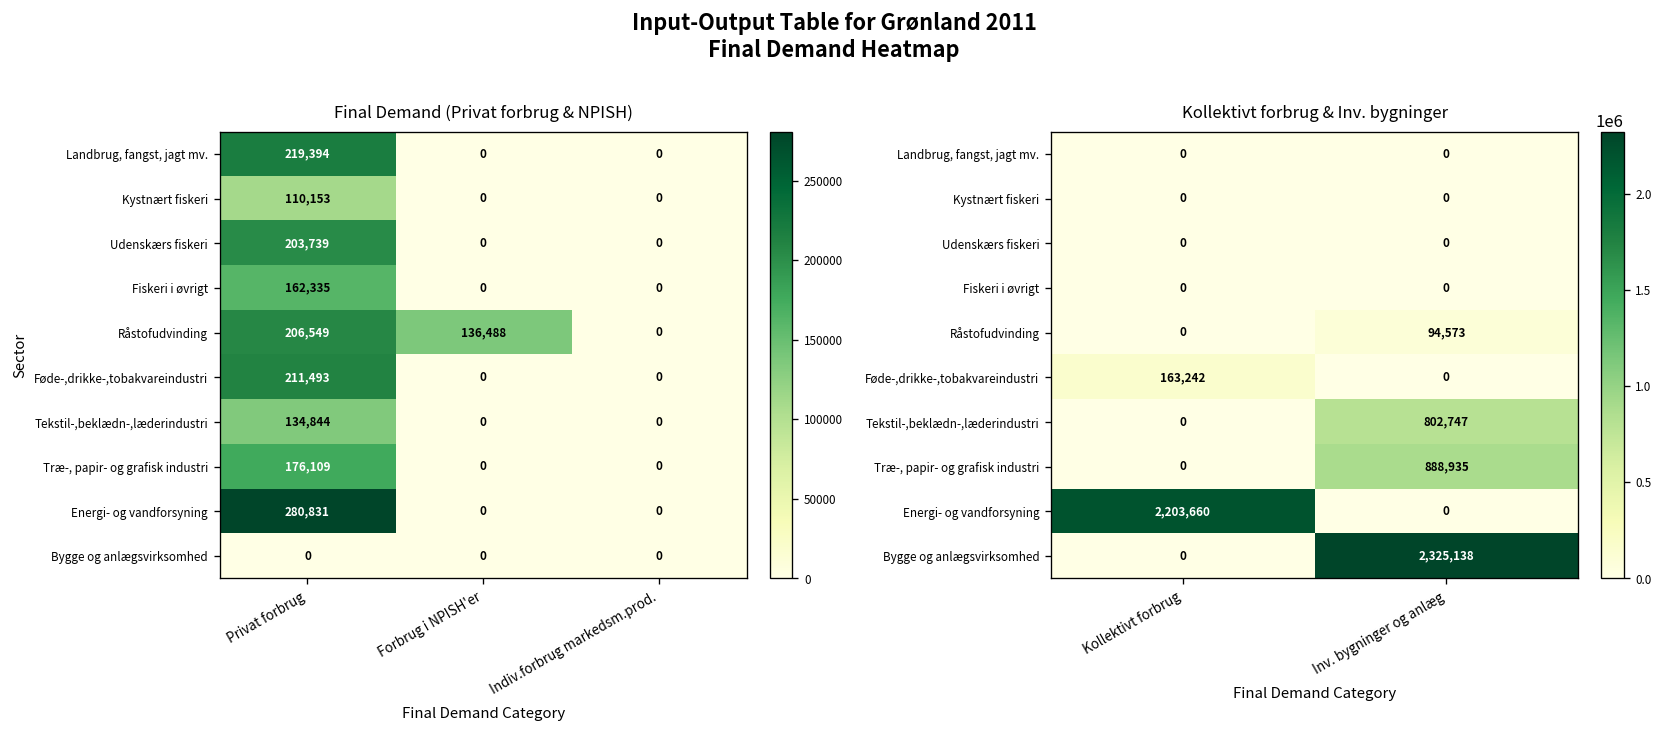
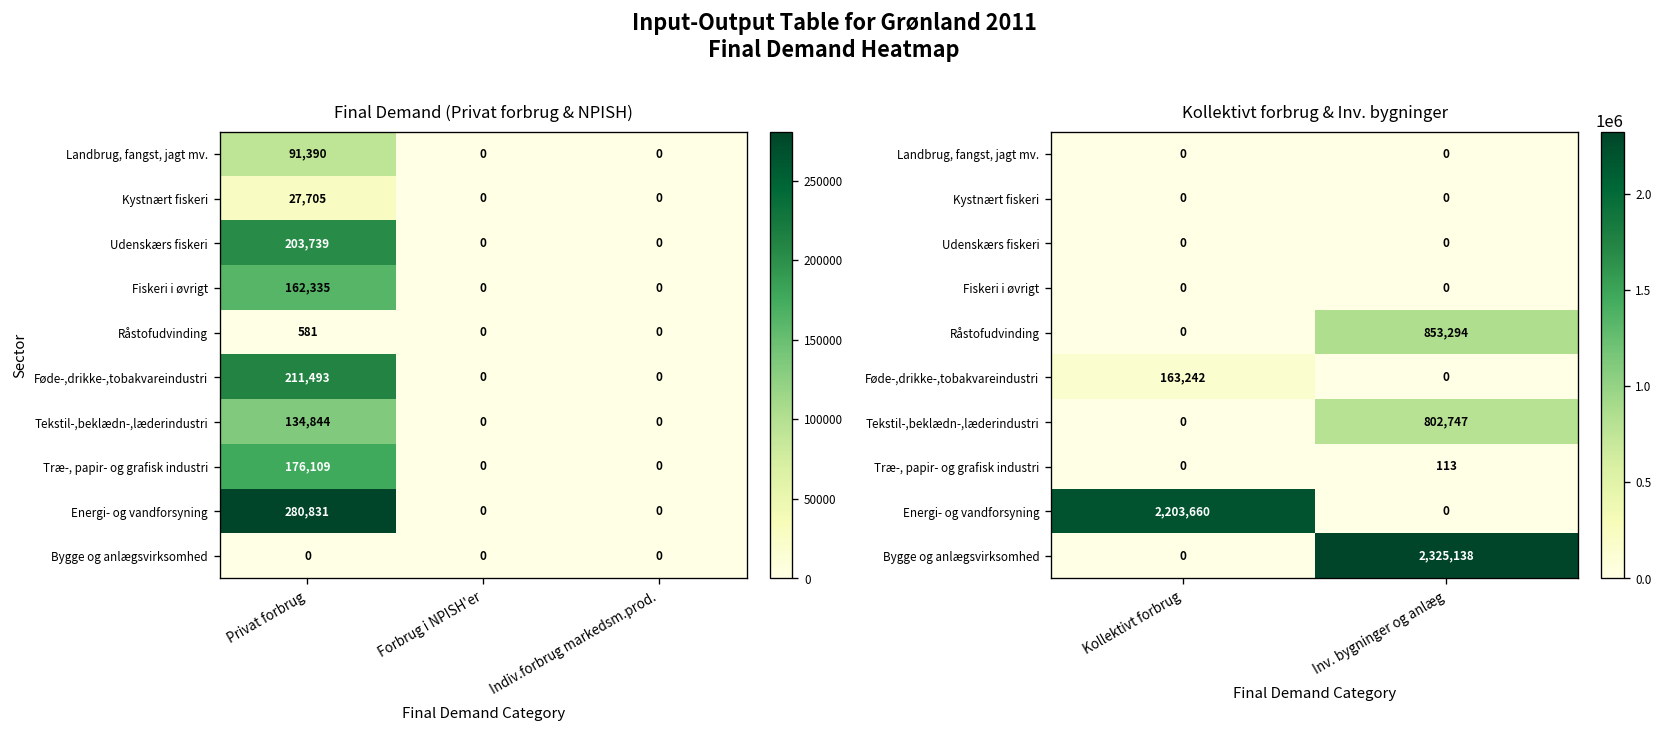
  {
    "Final Demand (Privat forbrug & NPISH)": {
      "Landbrug, fangst, jagt mv.": {
-       "Privat forbrug": "219,394",
+       "Privat forbrug": "91,390",
        "Forbrug i NPISH'er": "0",
        "Indiv.forbrug markedsm.prod.": "0"
      },
      "Kystnært fiskeri": {
-       "Privat forbrug": "110,153",
+       "Privat forbrug": "27,705",
        "Forbrug i NPISH'er": "0",
        "Indiv.forbrug markedsm.prod.": "0"
      },
      "Udenskærs fiskeri": {
        "Privat forbrug": "203,739",
        "Forbrug i NPISH'er": "0",
        "Indiv.forbrug markedsm.prod.": "0"
      },
      "Fiskeri i øvrigt": {
        "Privat forbrug": "162,335",
        "Forbrug i NPISH'er": "0",
        "Indiv.forbrug markedsm.prod.": "0"
      },
      "Råstofudvinding": {
-       "Privat forbrug": "206,549",
-       "Forbrug i NPISH'er": "136,488",
+       "Privat forbrug": "581",
+       "Forbrug i NPISH'er": "0",
        "Indiv.forbrug markedsm.prod.": "0"
      },
      "Føde-,drikke-,tobakvareindustri": {
        "Privat forbrug": "211,493",
        "Forbrug i NPISH'er": "0",
        "Indiv.forbrug markedsm.prod.": "0"
      },
      "Tekstil-,beklædn-,læderindustri": {
        "Privat forbrug": "134,844",
        "Forbrug i NPISH'er": "0",
        "Indiv.forbrug markedsm.prod.": "0"
      },
      "Træ-, papir- og grafisk industri": {
        "Privat forbrug": "176,109",
        "Forbrug i NPISH'er": "0",
        "Indiv.forbrug markedsm.prod.": "0"
      },
      "Energi- og vandforsyning": {
        "Privat forbrug": "280,831",
        "Forbrug i NPISH'er": "0",
        "Indiv.forbrug markedsm.prod.": "0"
      },
      "Bygge og anlægsvirksomhed": {
        "Privat forbrug": "0",
        "Forbrug i NPISH'er": "0",
        "Indiv.forbrug markedsm.prod.": "0"
      }
    },
    "Kollektivt forbrug & Inv. bygninger": {
      "Landbrug, fangst, jagt mv.": {
        "Kollektivt forbrug": "0",
        "Inv. bygninger og anlæg": "0"
      },
      "Kystnært fiskeri": {
        "Kollektivt forbrug": "0",
        "Inv. bygninger og anlæg": "0"
      },
      "Udenskærs fiskeri": {
        "Kollektivt forbrug": "0",
        "Inv. bygninger og anlæg": "0"
      },
      "Fiskeri i øvrigt": {
        "Kollektivt forbrug": "0",
        "Inv. bygninger og anlæg": "0"
      },
      "Råstofudvinding": {
        "Kollektivt forbrug": "0",
-       "Inv. bygninger og anlæg": "94,573"
+       "Inv. bygninger og anlæg": "853,294"
      },
      "Føde-,drikke-,tobakvareindustri": {
        "Kollektivt forbrug": "163,242",
        "Inv. bygninger og anlæg": "0"
      },
      "Tekstil-,beklædn-,læderindustri": {
        "Kollektivt forbrug": "0",
        "Inv. bygninger og anlæg": "802,747"
      },
      "Træ-, papir- og grafisk industri": {
        "Kollektivt forbrug": "0",
-       "Inv. bygninger og anlæg": "888,935"
+       "Inv. bygninger og anlæg": "113"
      },
      "Energi- og vandforsyning": {
        "Kollektivt forbrug": "2,203,660",
        "Inv. bygninger og anlæg": "0"
      },
      "Bygge og anlægsvirksomhed": {
        "Kollektivt forbrug": "0",
        "Inv. bygninger og anlæg": "2,325,138"
      }
    }
  }
